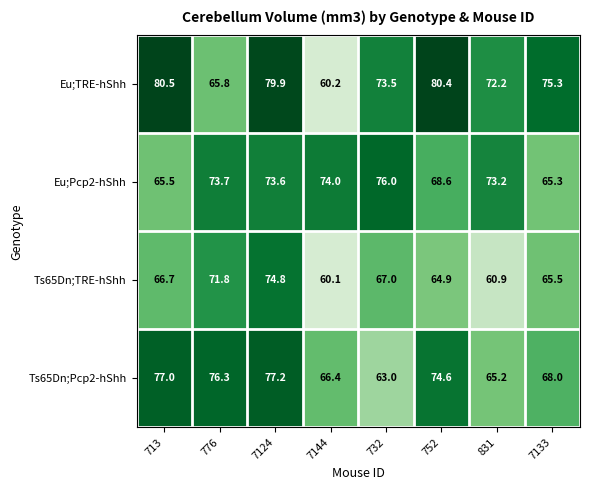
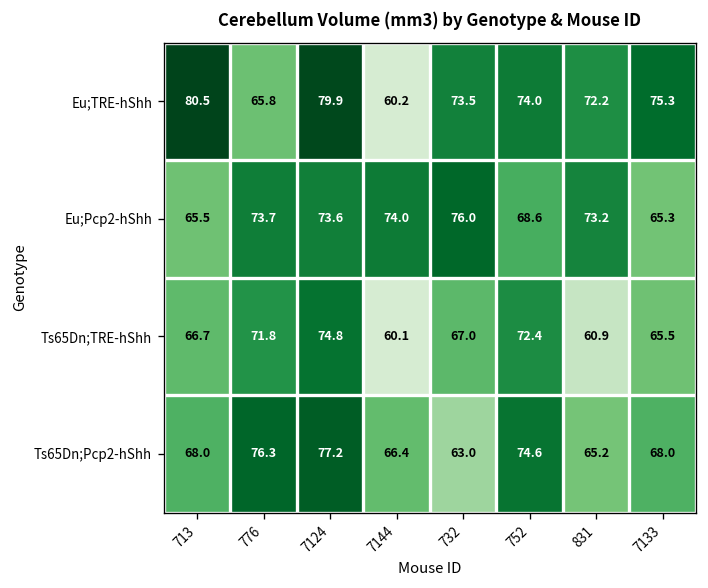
  {
    "Eu;TRE-hShh": {
      "713": 80.5,
      "776": 65.8,
      "7124": 79.9,
      "7144": 60.2,
      "732": 73.5,
-     "752": 80.4,
+     "752": 74.0,
      "831": 72.2,
      "7133": 75.3
    },
    "Eu;Pcp2-hShh": {
      "713": 65.5,
      "776": 73.7,
      "7124": 73.6,
      "7144": 74.0,
      "732": 76.0,
      "752": 68.6,
      "831": 73.2,
      "7133": 65.3
    },
    "Ts65Dn;TRE-hShh": {
      "713": 66.7,
      "776": 71.8,
      "7124": 74.8,
      "7144": 60.1,
      "732": 67.0,
-     "752": 64.9,
+     "752": 72.4,
      "831": 60.9,
      "7133": 65.5
    },
    "Ts65Dn;Pcp2-hShh": {
-     "713": 77.0,
+     "713": 68.0,
      "776": 76.3,
      "7124": 77.2,
      "7144": 66.4,
      "732": 63.0,
      "752": 74.6,
      "831": 65.2,
      "7133": 68.0
    }
  }
